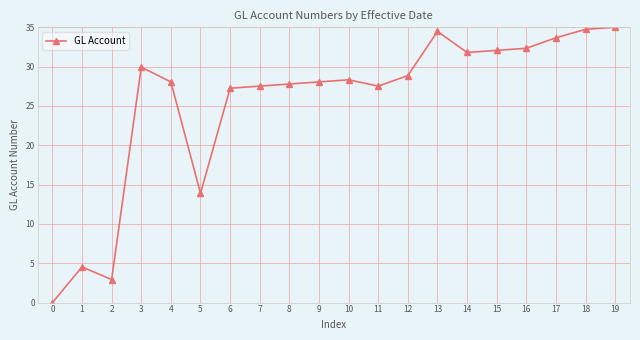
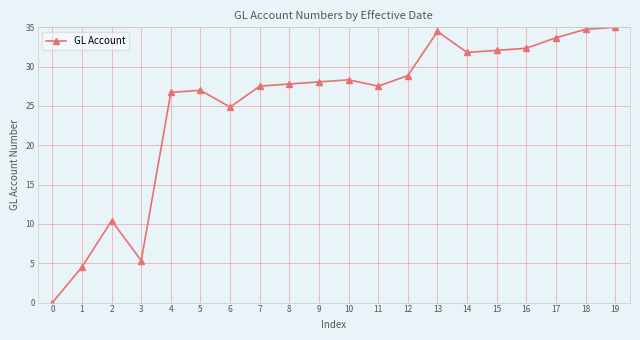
  {
    "0": 0,
    "1": 5,
-   "2": 3,
-   "3": 30,
-   "4": 28,
-   "5": 14,
-   "6": 27,
+   "2": 10,
+   "3": 5,
+   "4": 27,
+   "5": 27,
+   "6": 25,
    "7": 28,
    "8": 28,
    "9": 28,
    "10": 28,
    "11": 28,
    "12": 29,
    "13": 34,
    "14": 32,
    "15": 32,
    "16": 32,
    "17": 34,
    "18": 35,
    "19": 35
  }
